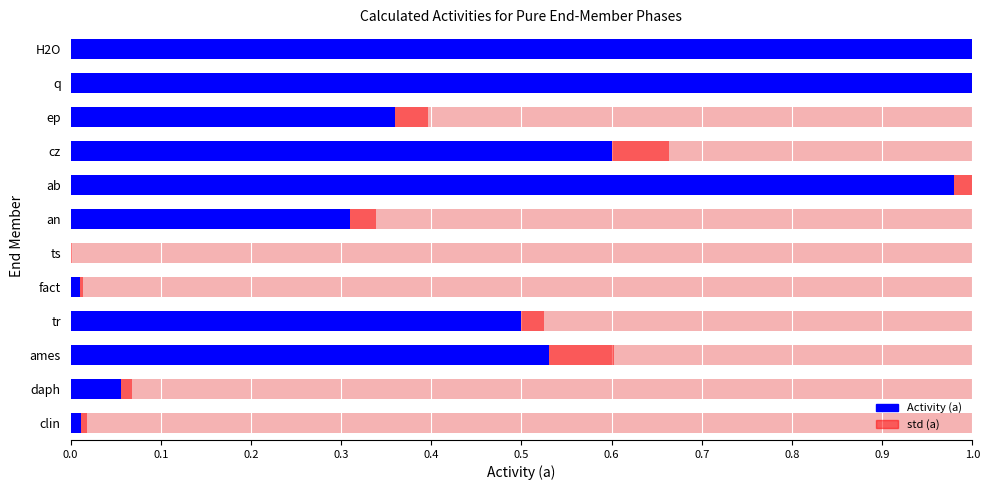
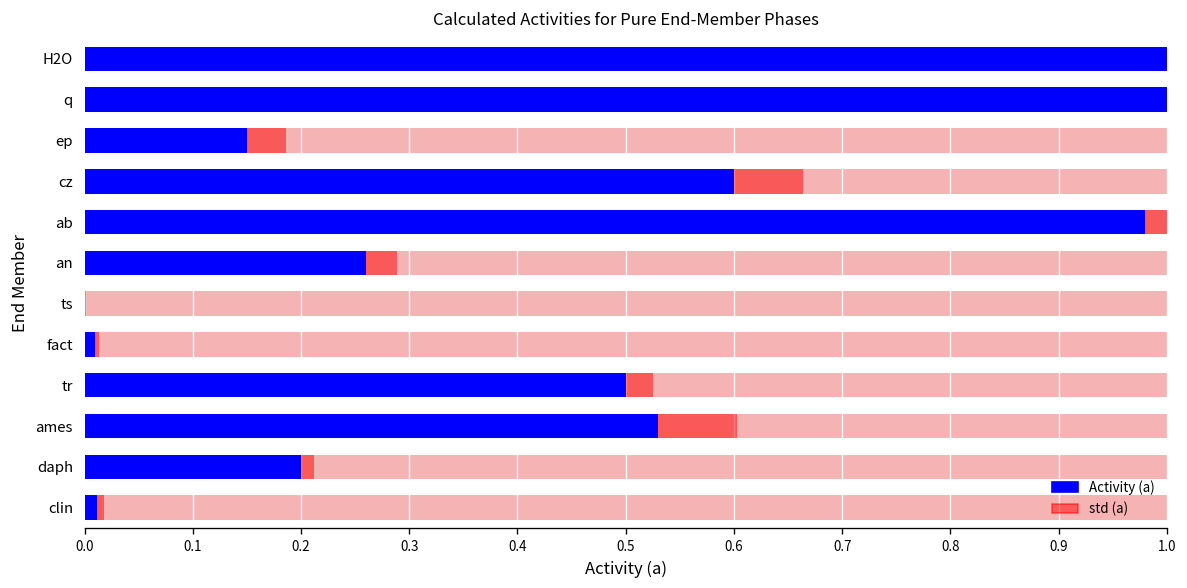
  {
    "Activity (a)": {
      "H2O": 1.00,
      "q": 1.00,
-     "ep": 0.36,
-     "an": 0.31,
-     "daph": 0.06
+     "ep": 0.15,
+     "an": 0.26,
+     "daph": 0.20
    }
  }
